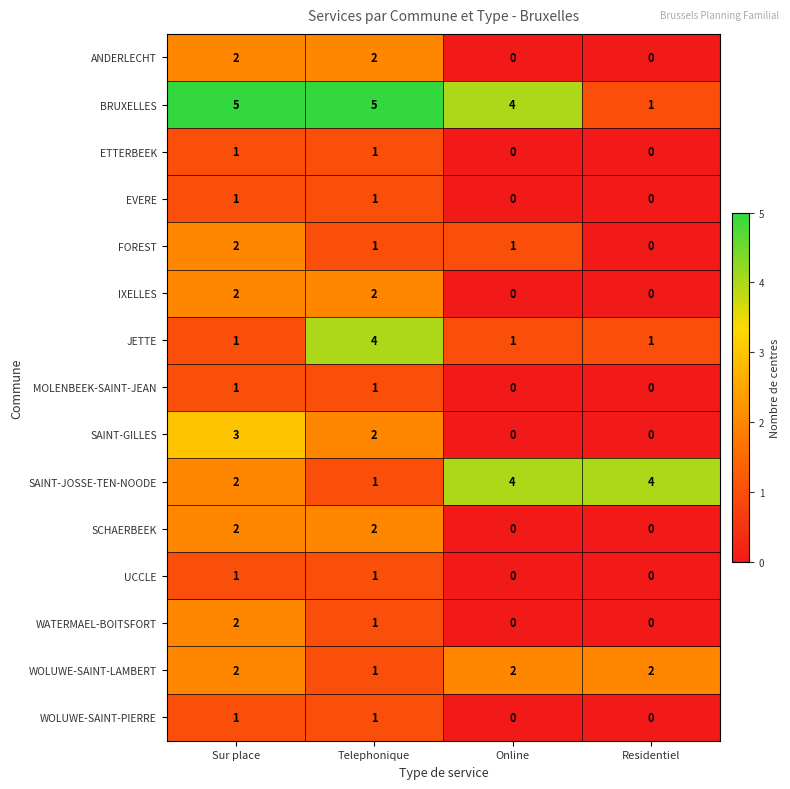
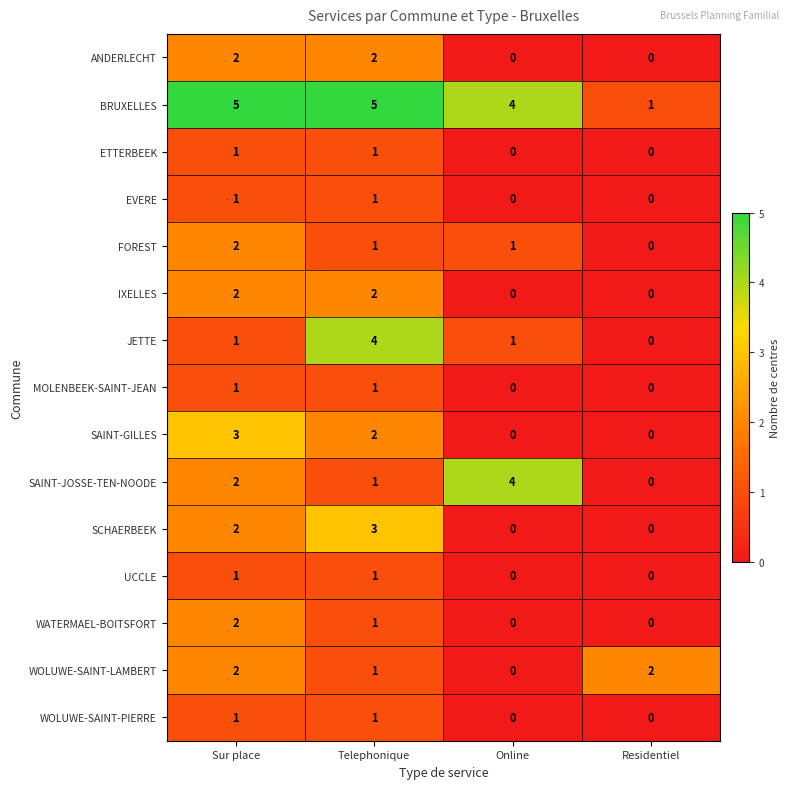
  {
    "ANDERLECHT": {
      "Sur place": 2,
      "Telephonique": 2,
      "Online": 0,
      "Residentiel": 0
    },
    "BRUXELLES": {
      "Sur place": 5,
      "Telephonique": 5,
      "Online": 4,
      "Residentiel": 1
    },
    "ETTERBEEK": {
      "Sur place": 1,
      "Telephonique": 1,
      "Online": 0,
      "Residentiel": 0
    },
    "EVERE": {
      "Sur place": 1,
      "Telephonique": 1,
      "Online": 0,
      "Residentiel": 0
    },
    "FOREST": {
      "Sur place": 2,
      "Telephonique": 1,
      "Online": 1,
      "Residentiel": 0
    },
    "IXELLES": {
      "Sur place": 2,
      "Telephonique": 2,
      "Online": 0,
      "Residentiel": 0
    },
    "JETTE": {
      "Sur place": 1,
      "Telephonique": 4,
      "Online": 1,
-     "Residentiel": 1
+     "Residentiel": 0
    },
    "MOLENBEEK-SAINT-JEAN": {
      "Sur place": 1,
      "Telephonique": 1,
      "Online": 0,
      "Residentiel": 0
    },
    "SAINT-GILLES": {
      "Sur place": 3,
      "Telephonique": 2,
      "Online": 0,
      "Residentiel": 0
    },
    "SAINT-JOSSE-TEN-NOODE": {
      "Sur place": 2,
      "Telephonique": 1,
      "Online": 4,
-     "Residentiel": 4
+     "Residentiel": 0
    },
    "SCHAERBEEK": {
      "Sur place": 2,
-     "Telephonique": 2,
+     "Telephonique": 3,
      "Online": 0,
      "Residentiel": 0
    },
    "UCCLE": {
      "Sur place": 1,
      "Telephonique": 1,
      "Online": 0,
      "Residentiel": 0
    },
    "WATERMAEL-BOITSFORT": {
      "Sur place": 2,
      "Telephonique": 1,
      "Online": 0,
      "Residentiel": 0
    },
    "WOLUWE-SAINT-LAMBERT": {
      "Sur place": 2,
      "Telephonique": 1,
-     "Online": 2,
+     "Online": 0,
      "Residentiel": 2
    },
    "WOLUWE-SAINT-PIERRE": {
      "Sur place": 1,
      "Telephonique": 1,
      "Online": 0,
      "Residentiel": 0
    }
  }
